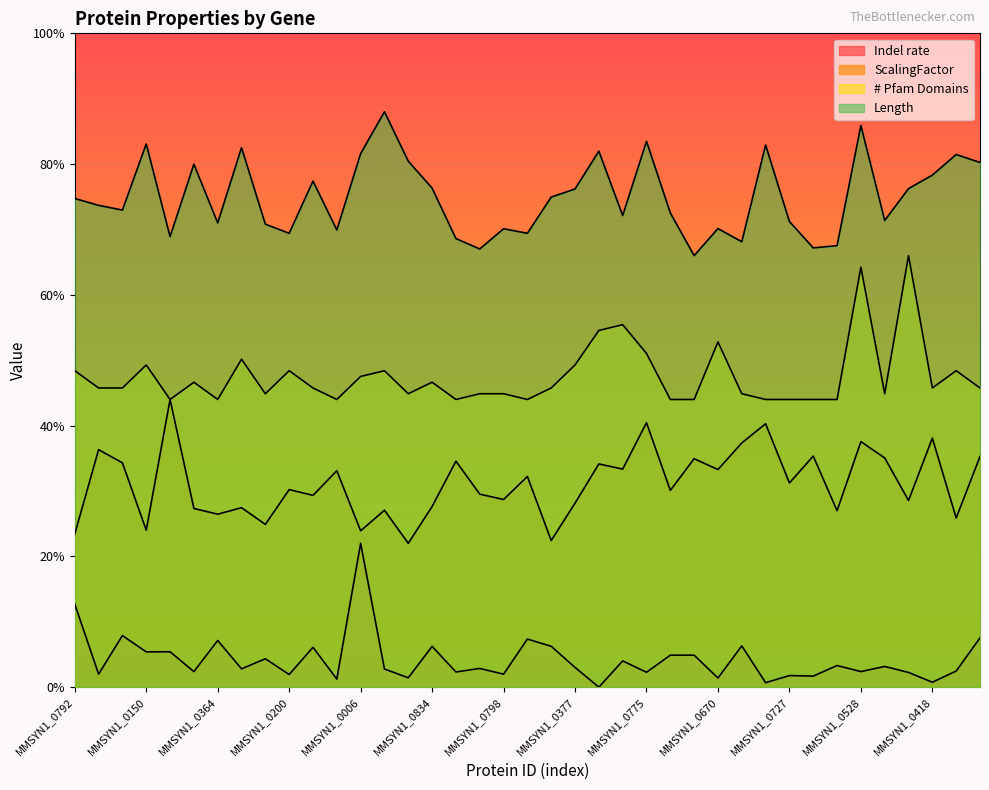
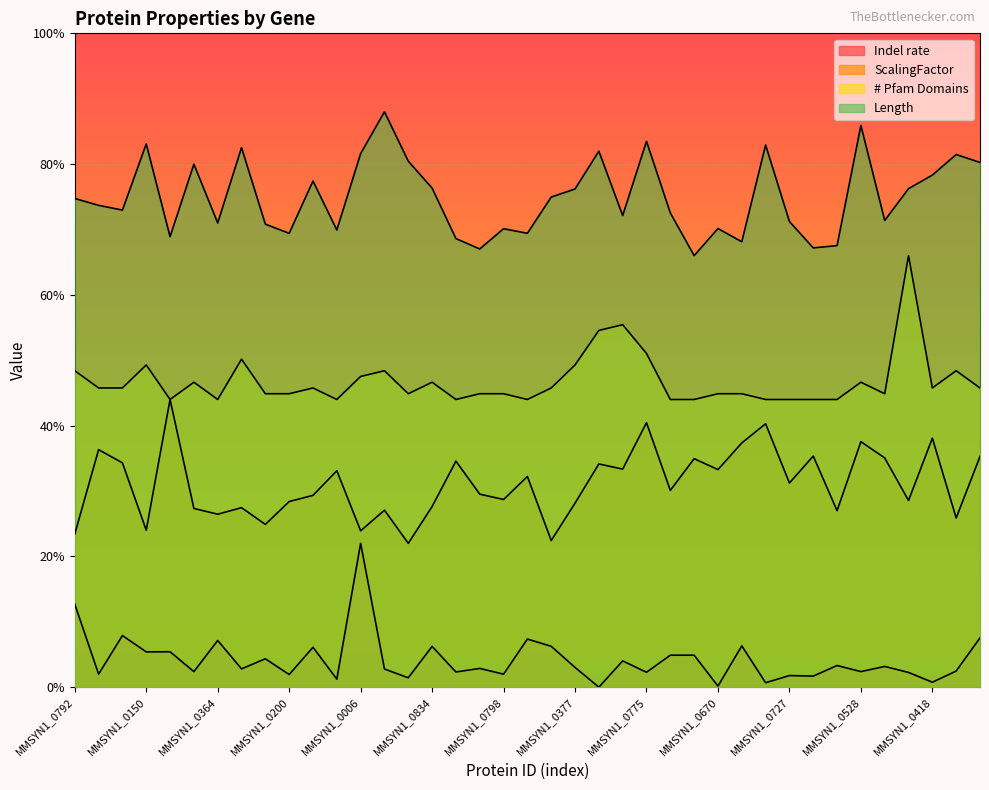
  {
    "Indel rate": {
      "MMSYN1_0792": "13%",
      "MMSYN1_0150": "5%",
      "MMSYN1_0364": "7%",
      "MMSYN1_0200": "2%",
      "MMSYN1_0006": "22%",
      "MMSYN1_0834": "6%",
      "MMSYN1_0798": "2%",
      "MMSYN1_0377": "3%",
      "MMSYN1_0775": "2%",
-     "MMSYN1_0670": "1%",
+     "MMSYN1_0670": "0%",
      "MMSYN1_0727": "2%",
      "MMSYN1_0528": "2%",
      "MMSYN1_0418": "1%"
    },
    "ScalingFactor": {
      "MMSYN1_0792": "23%",
      "MMSYN1_0150": "24%",
      "MMSYN1_0364": "26%",
-     "MMSYN1_0200": "30%",
+     "MMSYN1_0200": "28%",
      "MMSYN1_0006": "24%",
      "MMSYN1_0834": "28%",
      "MMSYN1_0798": "29%",
      "MMSYN1_0377": "28%",
      "MMSYN1_0775": "40%",
      "MMSYN1_0670": "33%",
      "MMSYN1_0727": "31%",
      "MMSYN1_0528": "38%",
      "MMSYN1_0418": "38%"
    },
    "# Pfam Domains": {
      "MMSYN1_0792": "48%",
      "MMSYN1_0150": "49%",
      "MMSYN1_0364": "44%",
-     "MMSYN1_0200": "48%",
+     "MMSYN1_0200": "45%",
      "MMSYN1_0006": "48%",
      "MMSYN1_0834": "47%",
      "MMSYN1_0798": "45%",
      "MMSYN1_0377": "49%",
      "MMSYN1_0775": "51%",
-     "MMSYN1_0670": "53%",
+     "MMSYN1_0670": "45%",
      "MMSYN1_0727": "44%",
-     "MMSYN1_0528": "64%",
+     "MMSYN1_0528": "47%",
      "MMSYN1_0418": "46%"
    },
    "Length": {
      "MMSYN1_0792": "75%",
      "MMSYN1_0150": "83%",
      "MMSYN1_0364": "71%",
      "MMSYN1_0200": "69%",
      "MMSYN1_0006": "82%",
      "MMSYN1_0834": "76%",
      "MMSYN1_0798": "70%",
      "MMSYN1_0377": "76%",
      "MMSYN1_0775": "83%",
      "MMSYN1_0670": "70%",
      "MMSYN1_0727": "71%",
      "MMSYN1_0528": "86%",
      "MMSYN1_0418": "78%"
    }
  }
